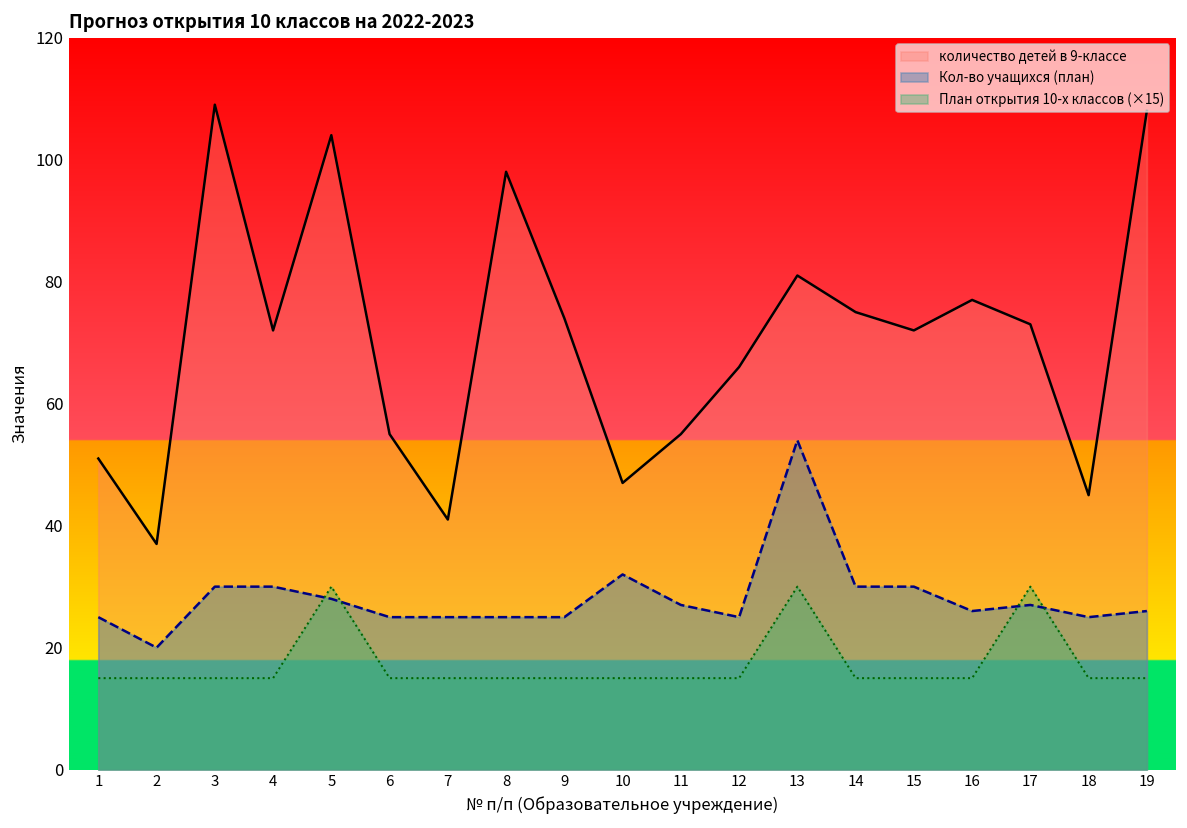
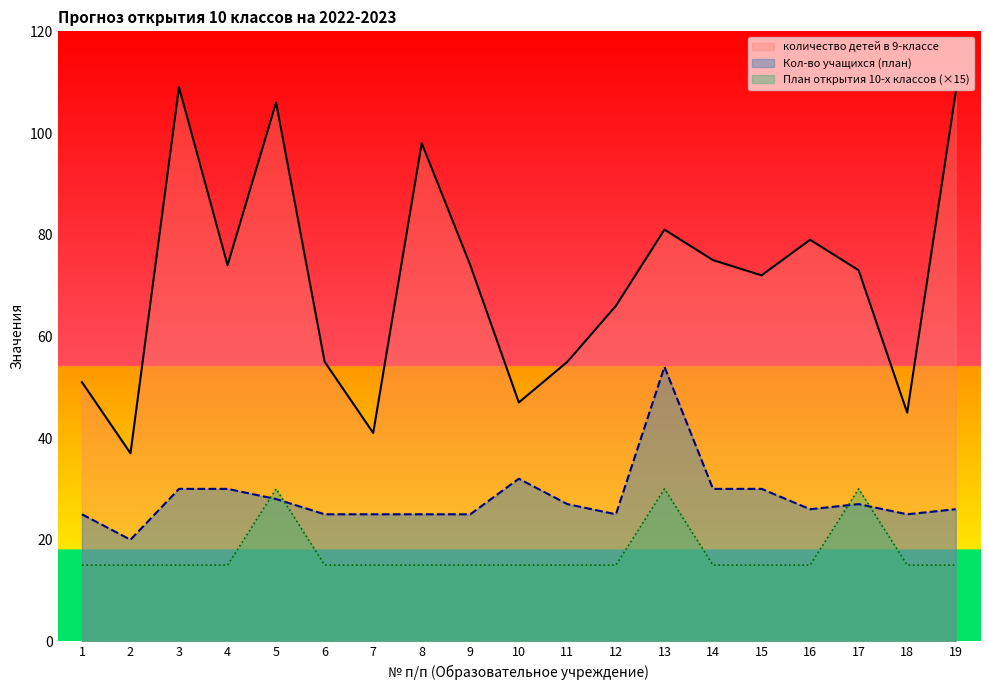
  {
    "количество детей в 9-классе": {
      "1": 51,
      "2": 37,
      "3": 109,
-     "4": 72,
-     "5": 104,
+     "4": 74,
+     "5": 106,
      "6": 55,
      "7": 41,
      "8": 98,
      "9": 74,
      "10": 47,
      "11": 55,
      "12": 66,
      "13": 81,
      "14": 75,
      "15": 72,
-     "16": 77,
+     "16": 79,
      "17": 73,
      "18": 45,
      "19": 108
    }
  }
